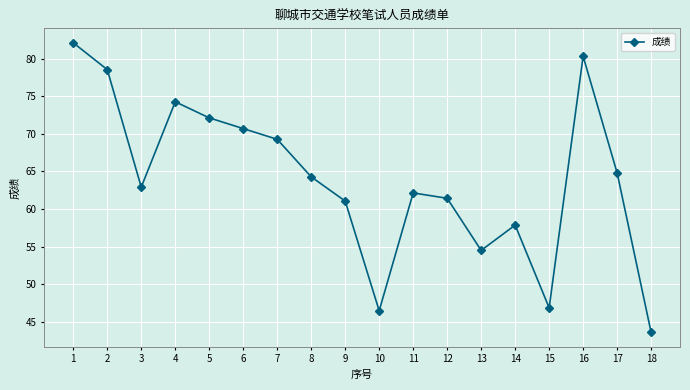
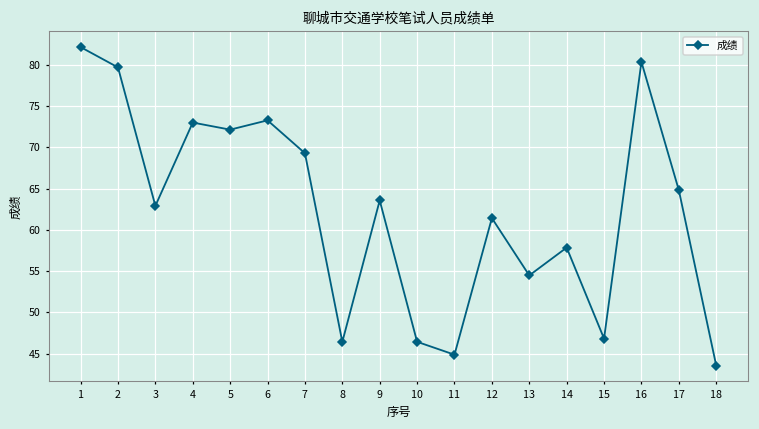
  {
    "1": 82,
-   "2": 79,
+   "2": 80,
    "3": 63,
-   "4": 74,
+   "4": 73,
    "5": 72,
-   "6": 71,
+   "6": 73,
    "7": 69,
-   "8": 64,
-   "9": 61,
+   "8": 46,
+   "9": 64,
    "10": 46,
-   "11": 62,
+   "11": 45,
    "12": 61,
    "13": 54,
    "14": 58,
    "15": 47,
    "16": 80,
    "17": 65,
    "18": 44
  }
